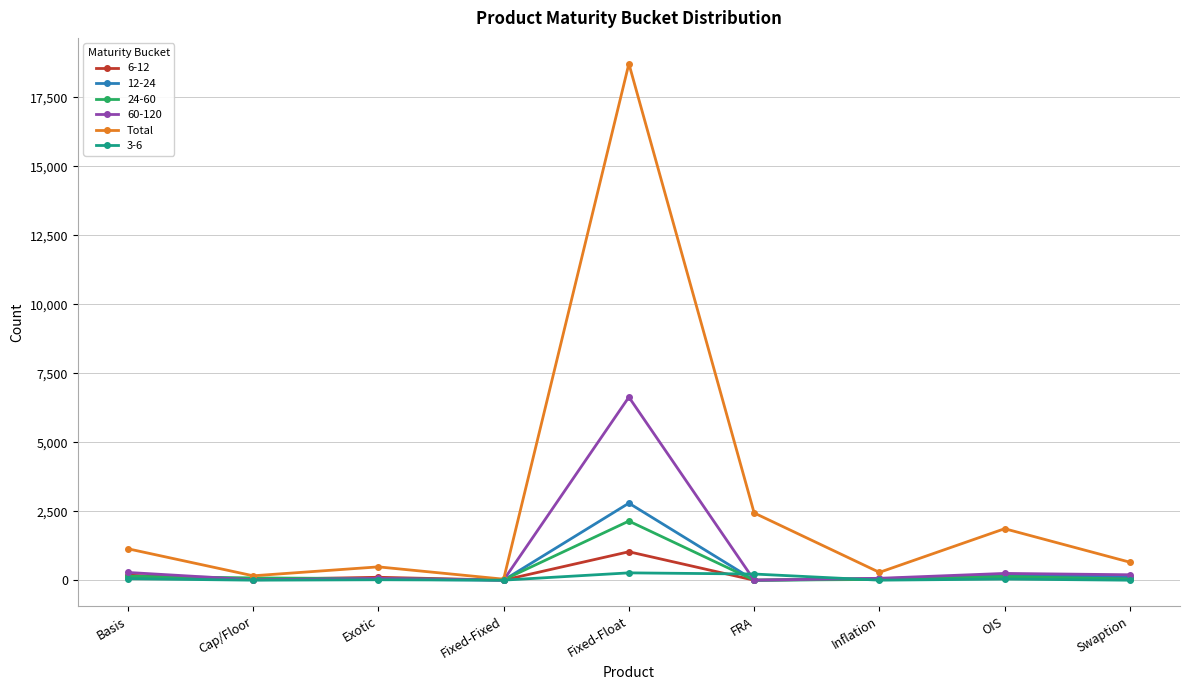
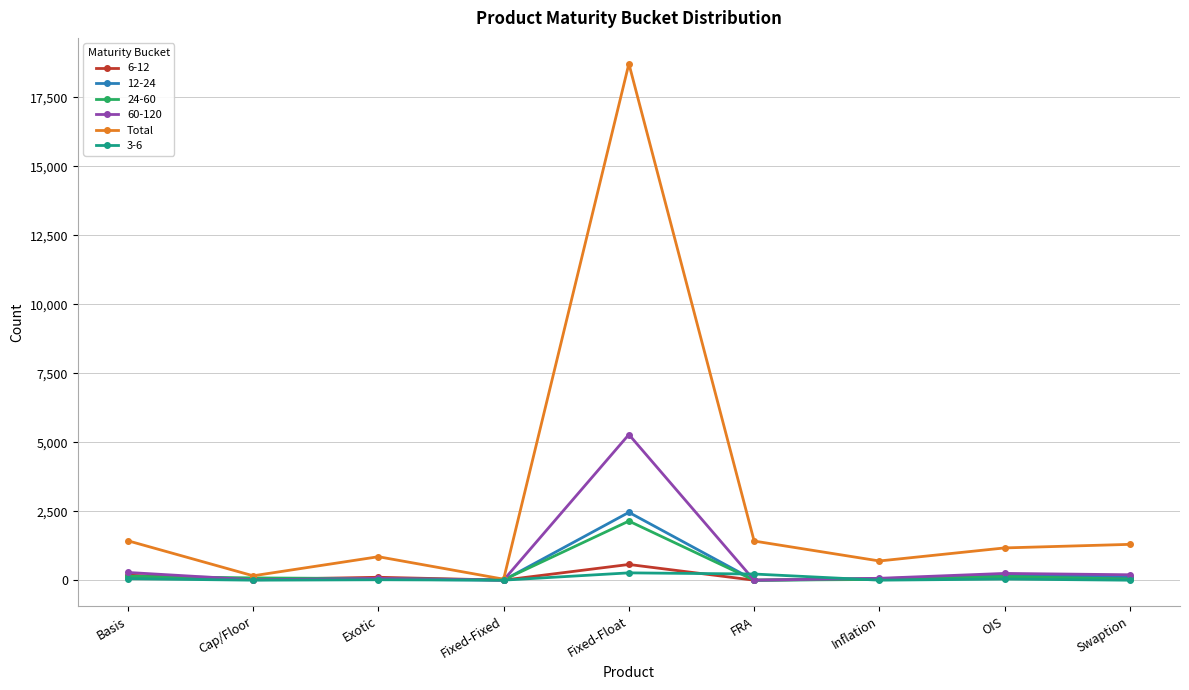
  {
    "6-12": {
-     "Fixed-Float": "1,000"
+     "Fixed-Float": "600"
    },
    "12-24": {
-     "Fixed-Float": "2,800"
+     "Fixed-Float": "2,500"
    },
    "60-120": {
      "Basis": "300",
-     "Fixed-Float": "6,600"
+     "Fixed-Float": "5,300"
    },
    "Total": {
-     "Basis": "1,100",
-     "Exotic": "500",
+     "Basis": "1,400",
+     "Exotic": "900",
      "Fixed-Float": "18,700",
-     "FRA": "2,400",
-     "Inflation": "300",
-     "OIS": "1,900",
-     "Swaption": "700"
+     "FRA": "1,400",
+     "Inflation": "700",
+     "OIS": "1,200",
+     "Swaption": "1,300"
    }
  }
